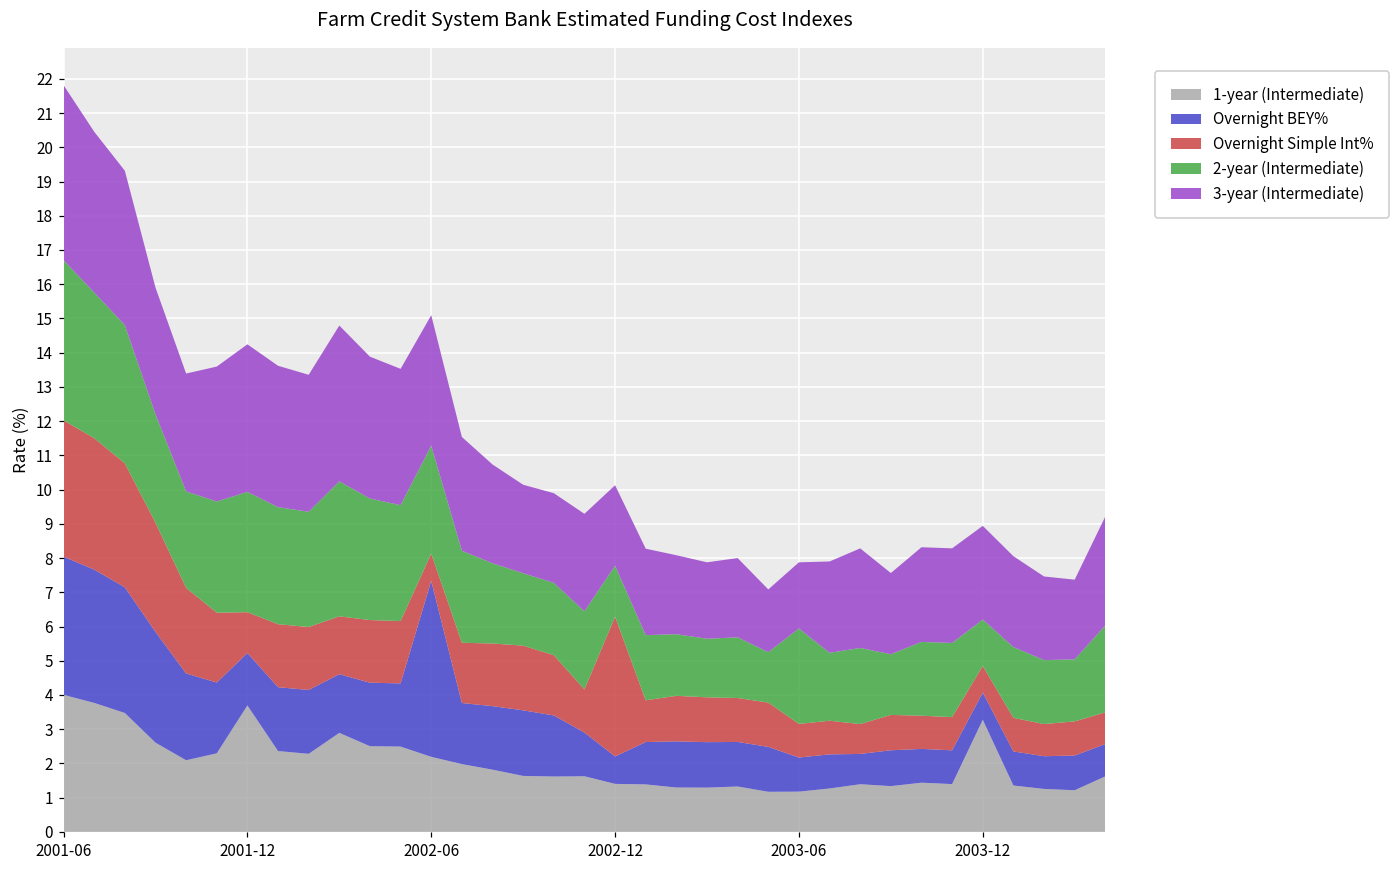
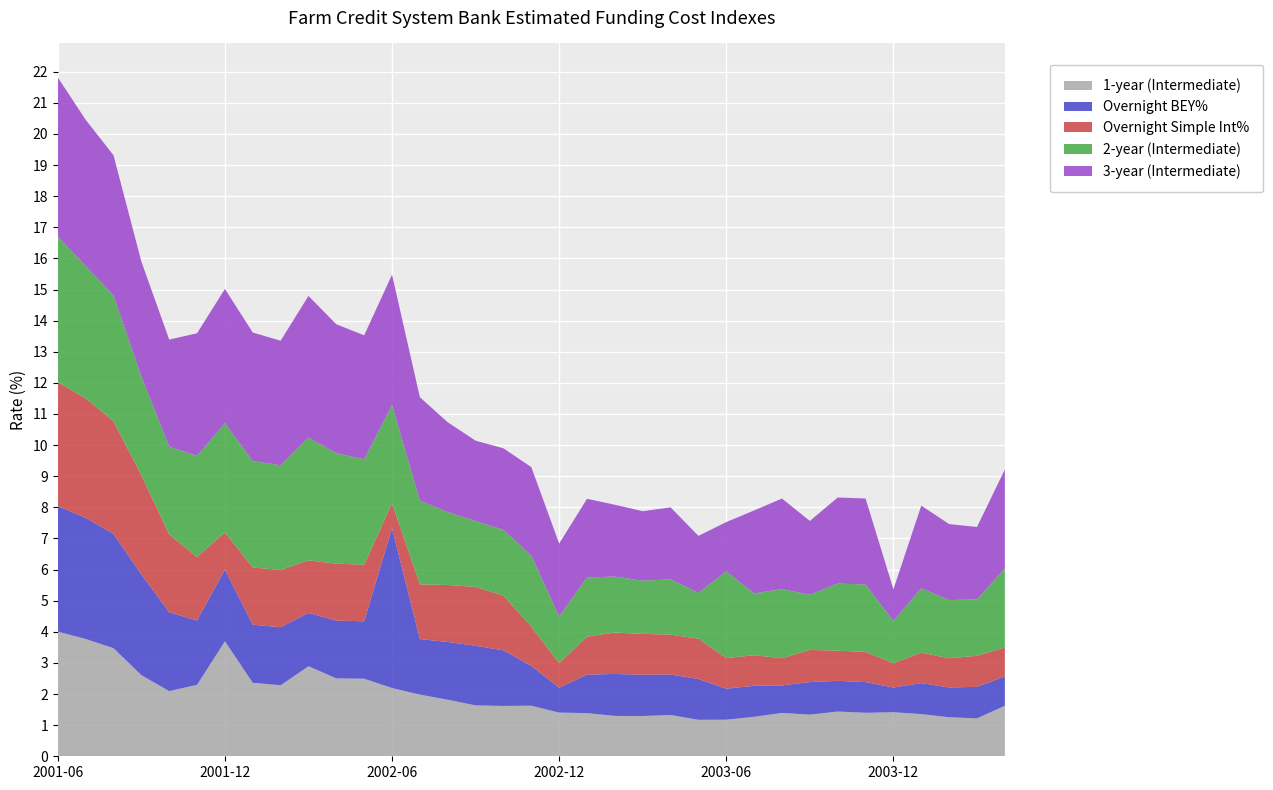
  {
    "1-year (Intermediate)": {
      "2001-06": 4.0,
      "2001-12": 3.7,
      "2002-06": 2.2,
      "2002-12": 1.4,
      "2003-06": 1.2,
-     "2003-12": 3.3
+     "2003-12": 1.4
    },
    "Overnight BEY%": {
      "2001-06": 4.0,
-     "2001-12": 1.5,
+     "2001-12": 2.3,
      "2002-06": 5.1,
      "2002-12": 0.8,
      "2003-06": 1.0,
      "2003-12": 0.8
    },
    "Overnight Simple Int%": {
      "2001-06": 4.0,
      "2001-12": 1.2,
      "2002-06": 0.8,
-     "2002-12": 4.1,
+     "2002-12": 0.8,
      "2003-06": 1.0,
      "2003-12": 0.8
    },
    "2-year (Intermediate)": {
      "2001-06": 4.7,
      "2001-12": 3.5,
      "2002-06": 3.2,
      "2002-12": 1.5,
      "2003-06": 2.8,
      "2003-12": 1.4
    },
    "3-year (Intermediate)": {
      "2001-06": 5.1,
      "2001-12": 4.3,
-     "2002-06": 3.8,
+     "2002-06": 4.2,
      "2002-12": 2.3,
-     "2003-06": 1.9,
-     "2003-12": 2.7
+     "2003-06": 1.6,
+     "2003-12": 1.0
    }
  }
